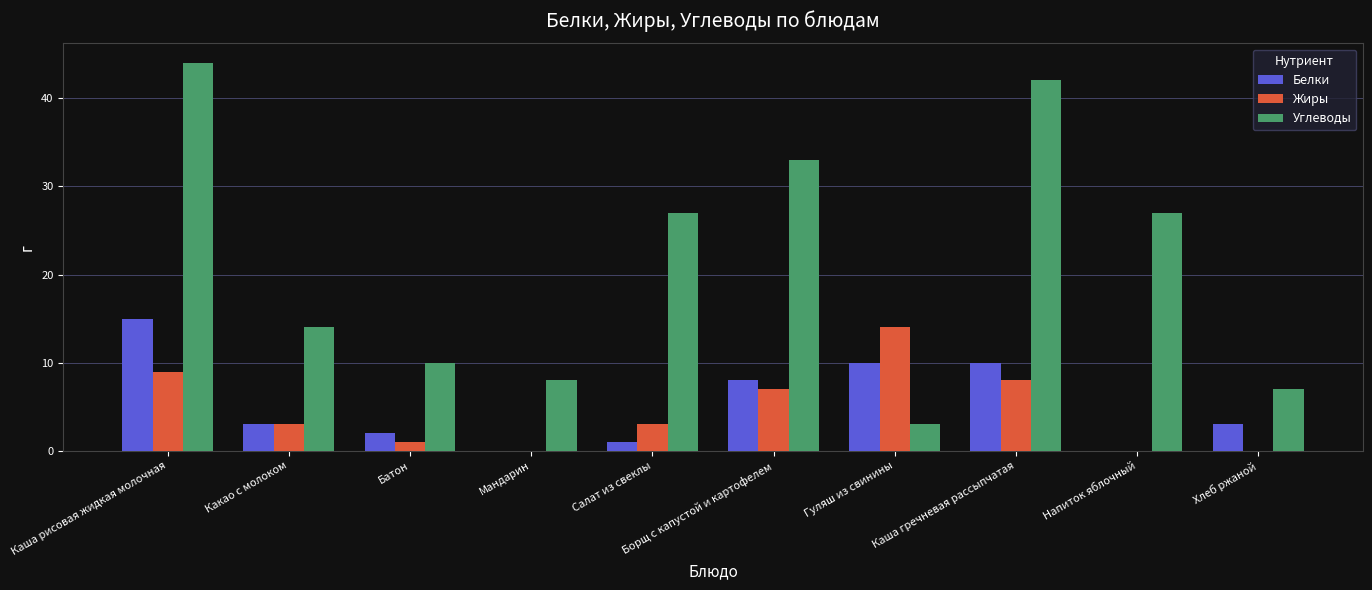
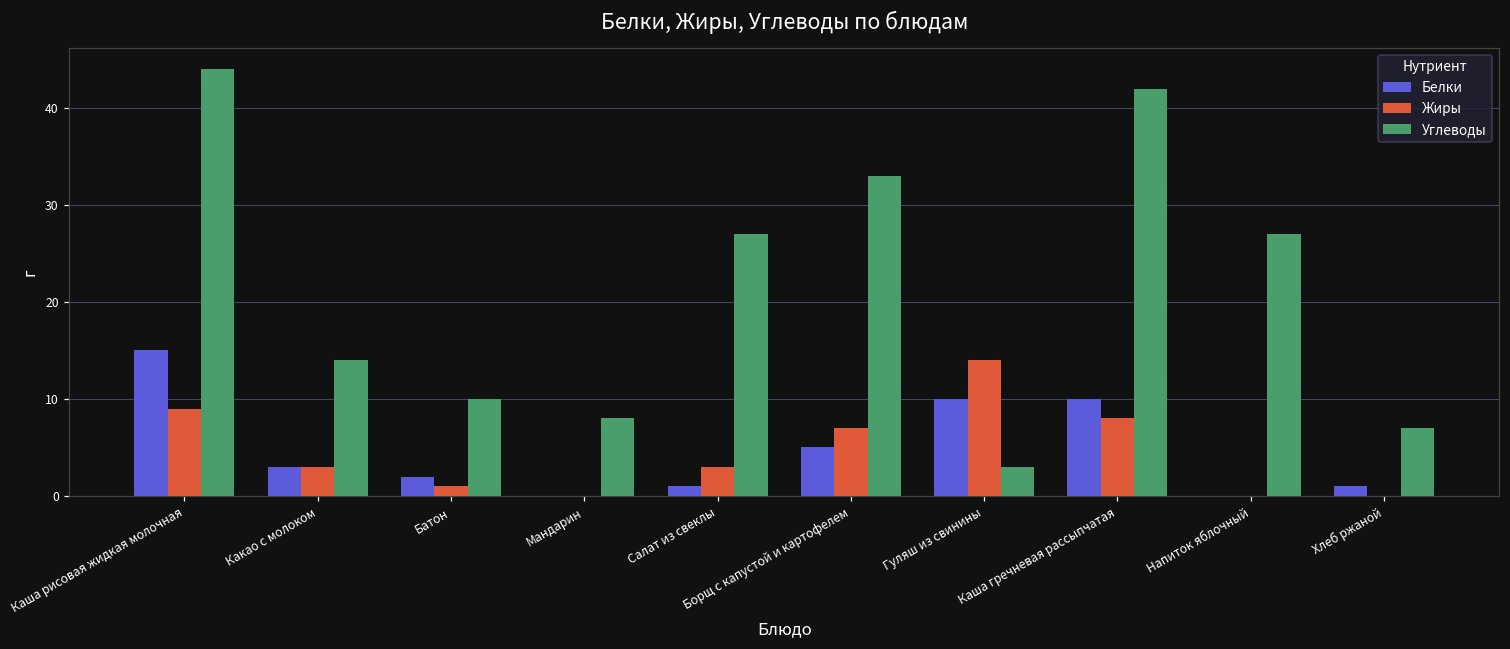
  {
    "Белки": {
      "Каша рисовая жидкая молочная": 15,
      "Какао с молоком": 3,
      "Батон": 2,
      "Мандарин": 0,
      "Салат из свеклы": 1,
-     "Борщ с капустой и картофелем": 8,
+     "Борщ с капустой и картофелем": 5,
      "Гуляш из свинины": 10,
      "Каша гречневая рассыпчатая": 10,
      "Напиток яблочный": 0,
-     "Хлеб ржаной": 3
+     "Хлеб ржаной": 1
    },
    "Жиры": {
      "Каша рисовая жидкая молочная": 9,
      "Какао с молоком": 3,
      "Батон": 1,
      "Мандарин": 0,
      "Салат из свеклы": 3,
      "Борщ с капустой и картофелем": 7,
      "Гуляш из свинины": 14,
      "Каша гречневая рассыпчатая": 8,
      "Напиток яблочный": 0,
      "Хлеб ржаной": 0
    },
    "Углеводы": {
      "Каша рисовая жидкая молочная": 44,
      "Какао с молоком": 14,
      "Батон": 10,
      "Мандарин": 8,
      "Салат из свеклы": 27,
      "Борщ с капустой и картофелем": 33,
      "Гуляш из свинины": 3,
      "Каша гречневая рассыпчатая": 42,
      "Напиток яблочный": 27,
      "Хлеб ржаной": 7
    }
  }
